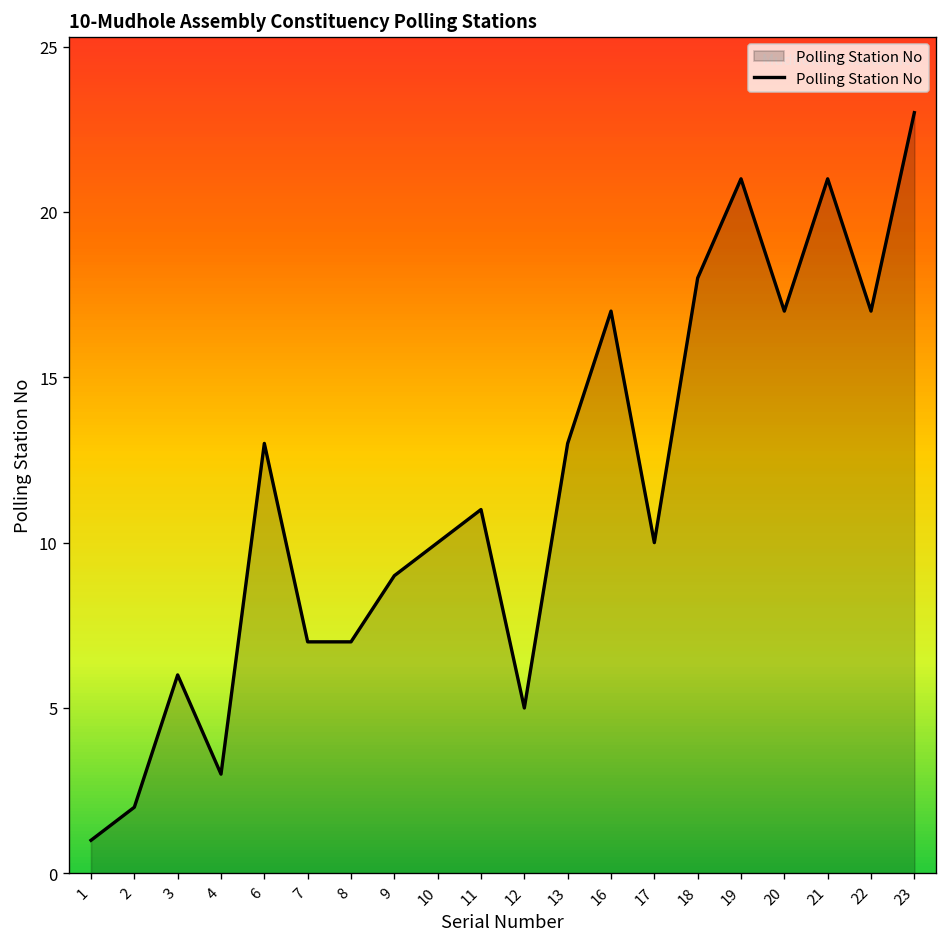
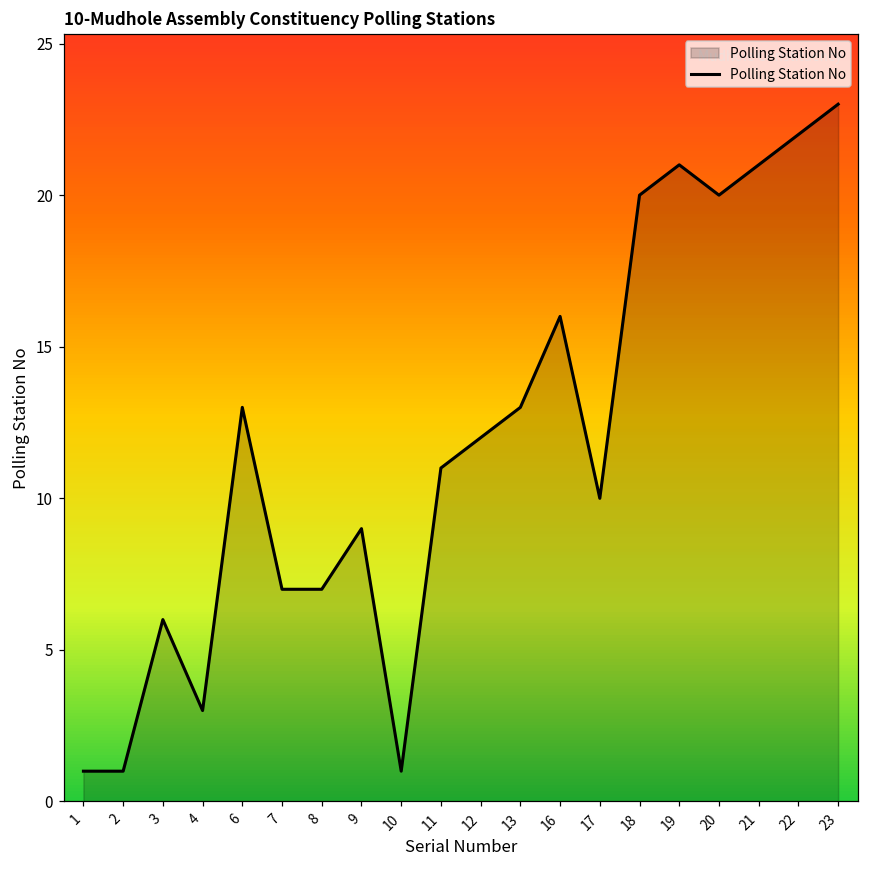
  {
    "1": 1,
-   "2": 2,
+   "2": 1,
    "3": 6,
    "4": 3,
    "6": 13,
    "7": 7,
    "8": 7,
    "9": 9,
-   "10": 10,
+   "10": 1,
    "11": 11,
-   "12": 5,
+   "12": 12,
    "13": 13,
-   "16": 17,
+   "16": 16,
    "17": 10,
-   "18": 18,
+   "18": 20,
    "19": 21,
-   "20": 17,
+   "20": 20,
    "21": 21,
-   "22": 17,
+   "22": 22,
    "23": 23
  }
